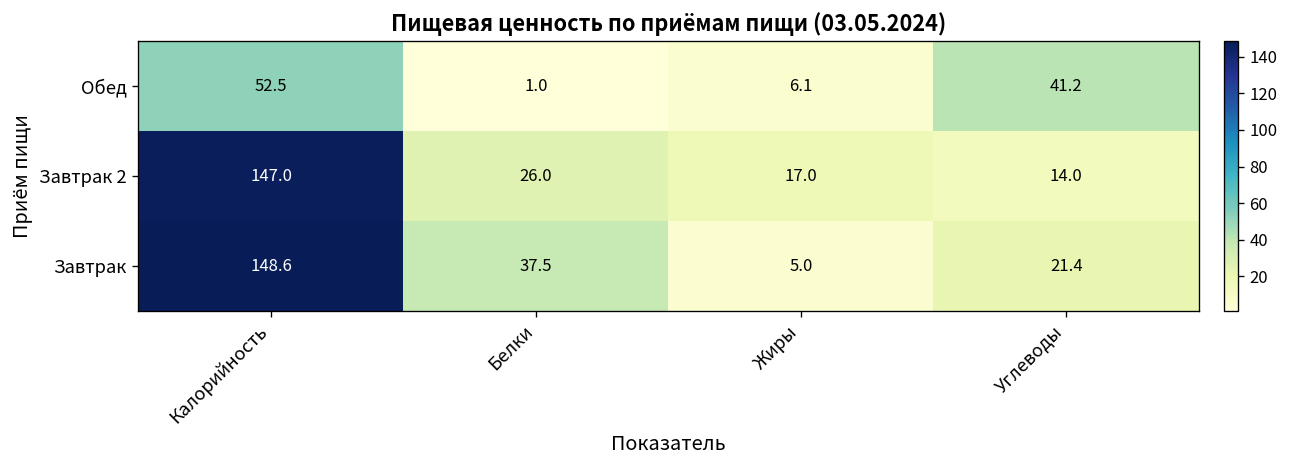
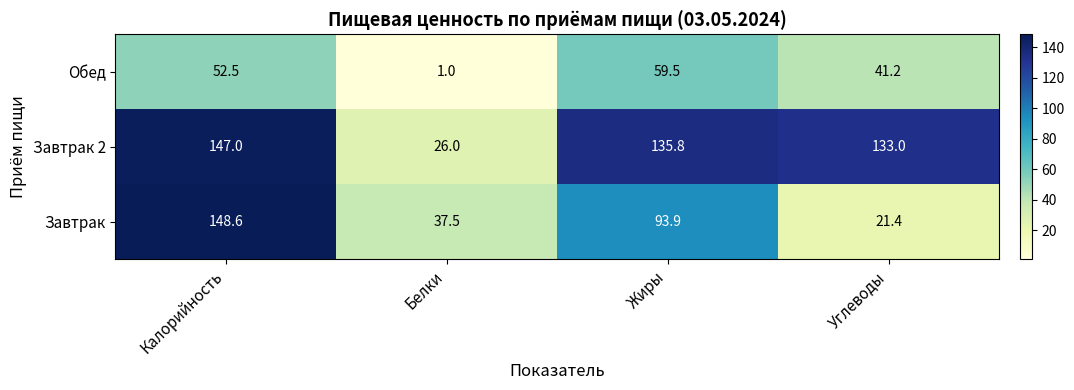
  {
    "Обед": {
      "Калорийность": 52.5,
      "Белки": 1.0,
-     "Жиры": 6.1,
+     "Жиры": 59.5,
      "Углеводы": 41.2
    },
    "Завтрак 2": {
      "Калорийность": 147.0,
      "Белки": 26.0,
-     "Жиры": 17.0,
-     "Углеводы": 14.0
+     "Жиры": 135.8,
+     "Углеводы": 133.0
    },
    "Завтрак": {
      "Калорийность": 148.6,
      "Белки": 37.5,
-     "Жиры": 5.0,
+     "Жиры": 93.9,
      "Углеводы": 21.4
    }
  }
